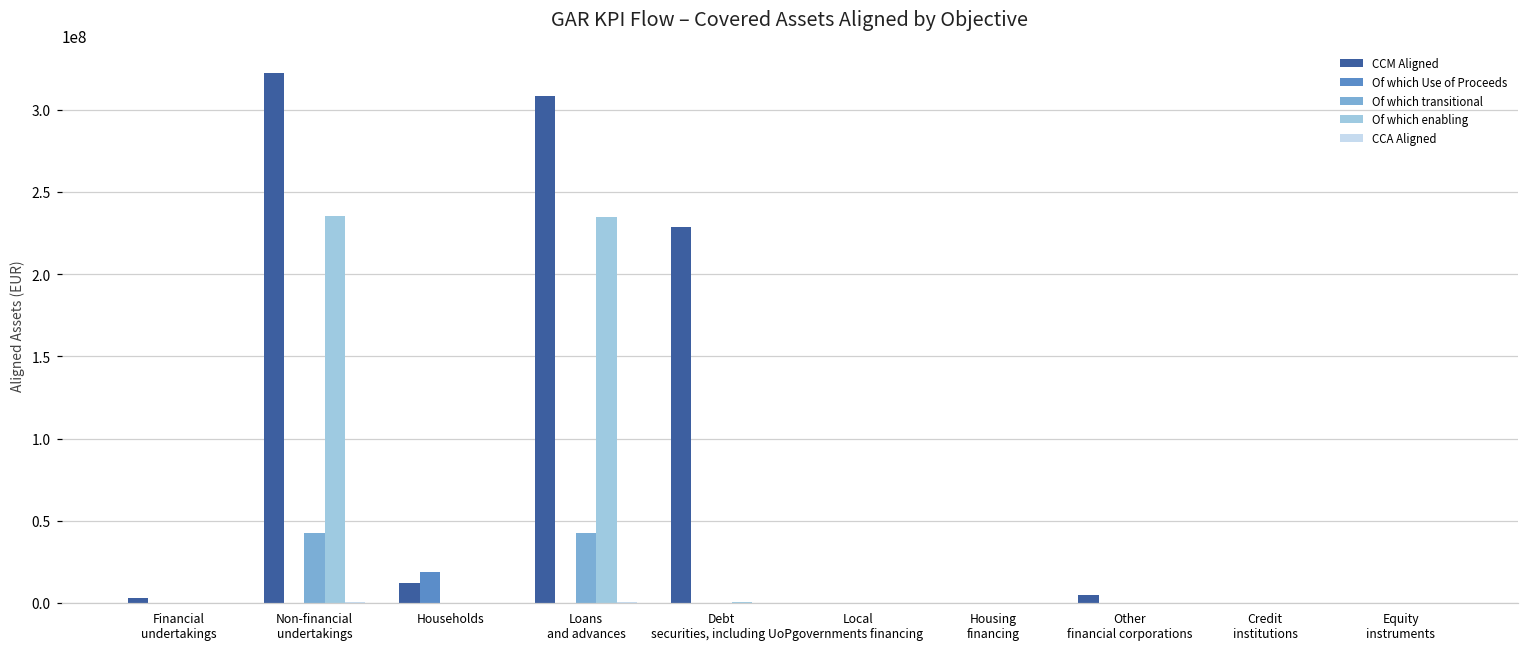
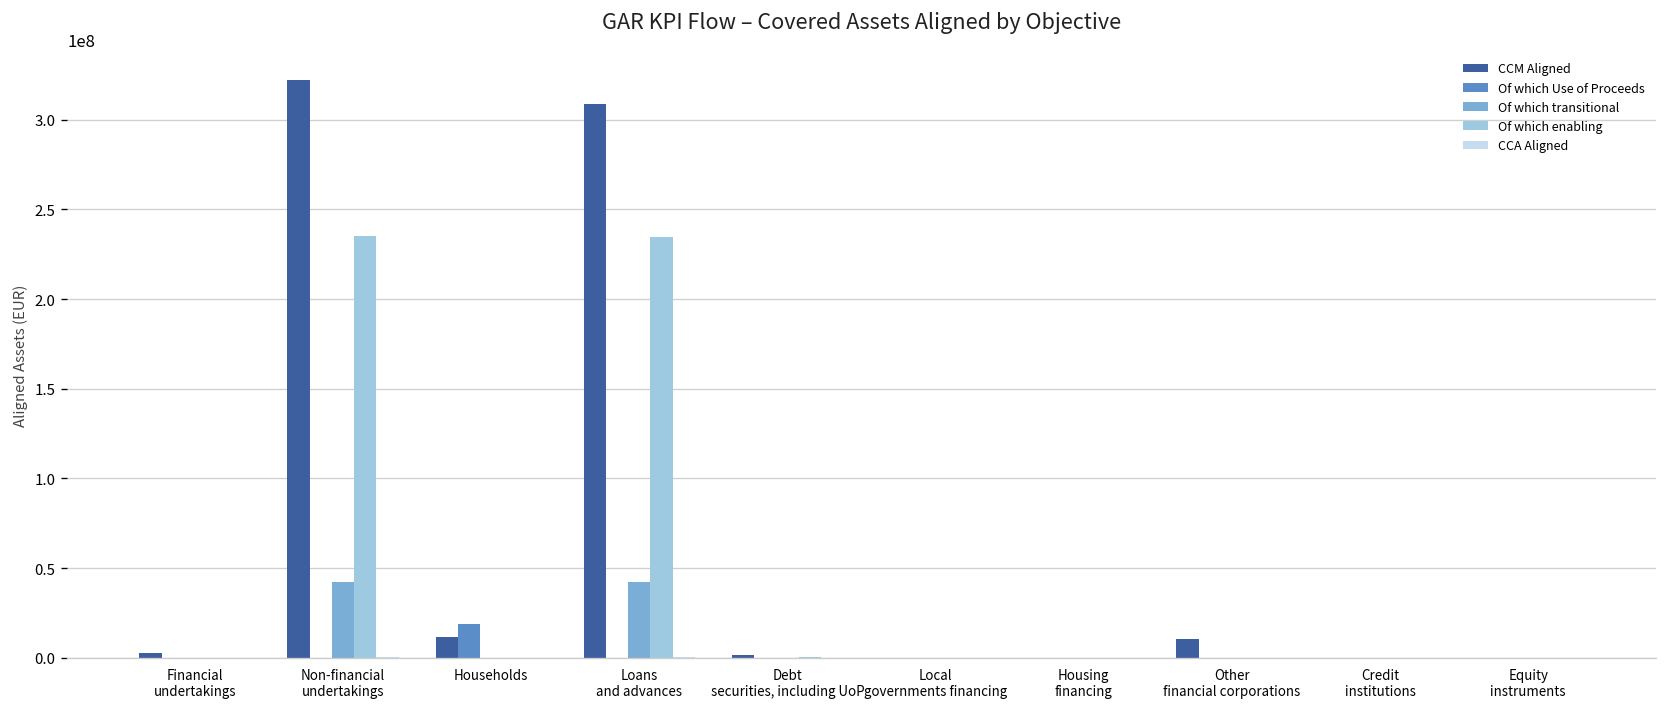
  {
    "CCM Aligned": {
      "Financial undertakings": 3000000,
      "Non-financial undertakings": 322000000,
      "Households": 12000000,
      "Loans and advances": 309000000,
-     "Debt securities, including UoP": 229000000,
+     "Debt securities, including UoP": 1000000,
      "Local governments financing": 0,
      "Housing financing": 0,
-     "Other financial corporations": 5000000,
+     "Other financial corporations": 11000000,
      "Credit institutions": 0,
      "Equity instruments": 0
    }
  }
